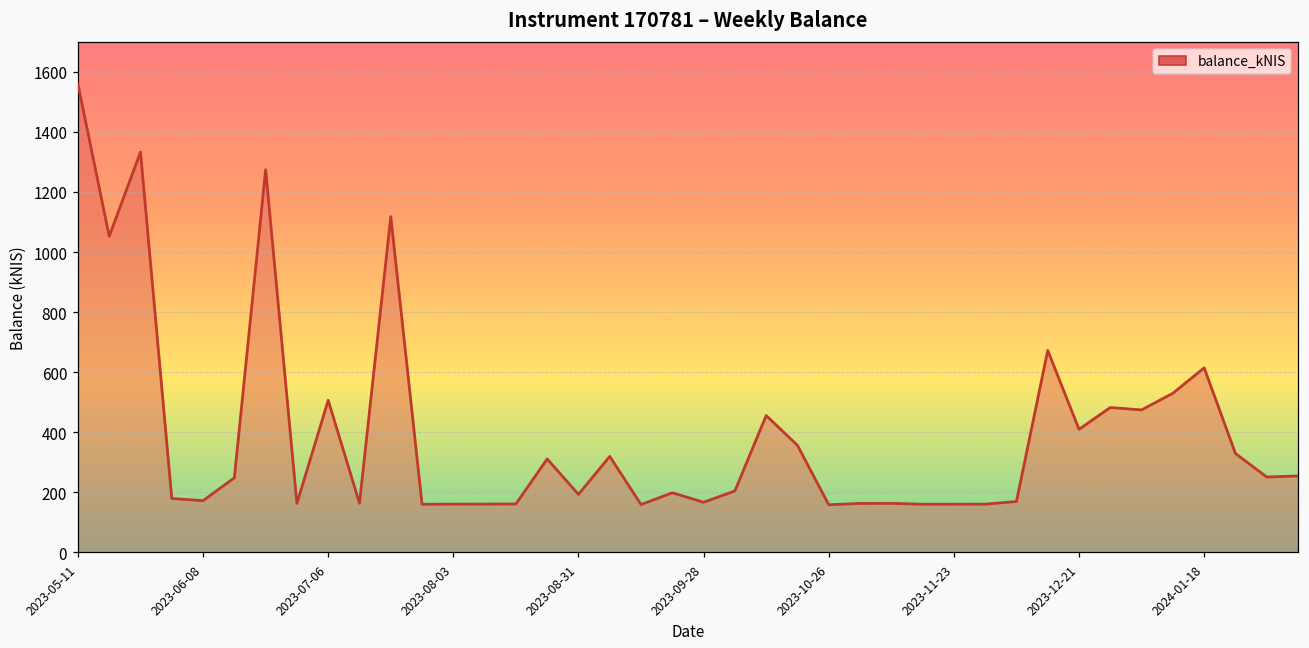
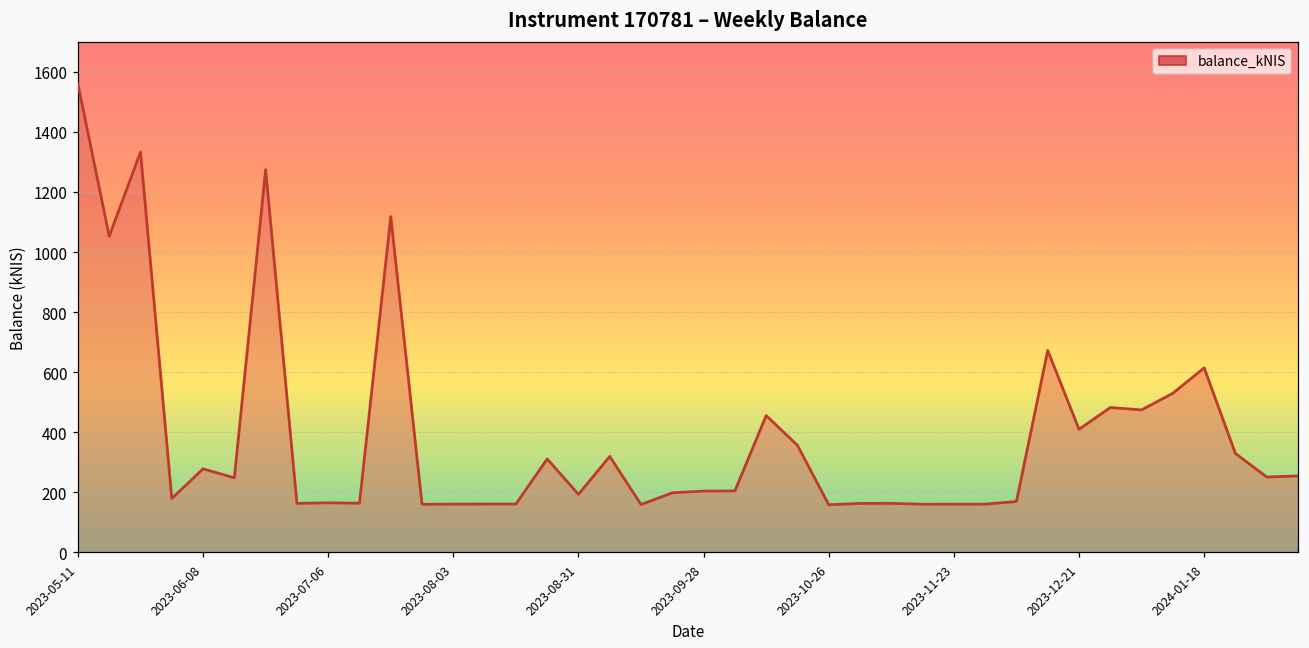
  {
    "2023-05-11": 1560,
-   "2023-06-08": 170,
-   "2023-07-06": 510,
+   "2023-06-08": 280,
+   "2023-07-06": 170,
    "2023-08-03": 160,
    "2023-08-31": 190,
-   "2023-09-28": 170,
+   "2023-09-28": 200,
    "2023-10-26": 160,
    "2023-11-23": 160,
    "2023-12-21": 410,
    "2024-01-18": 610
  }
